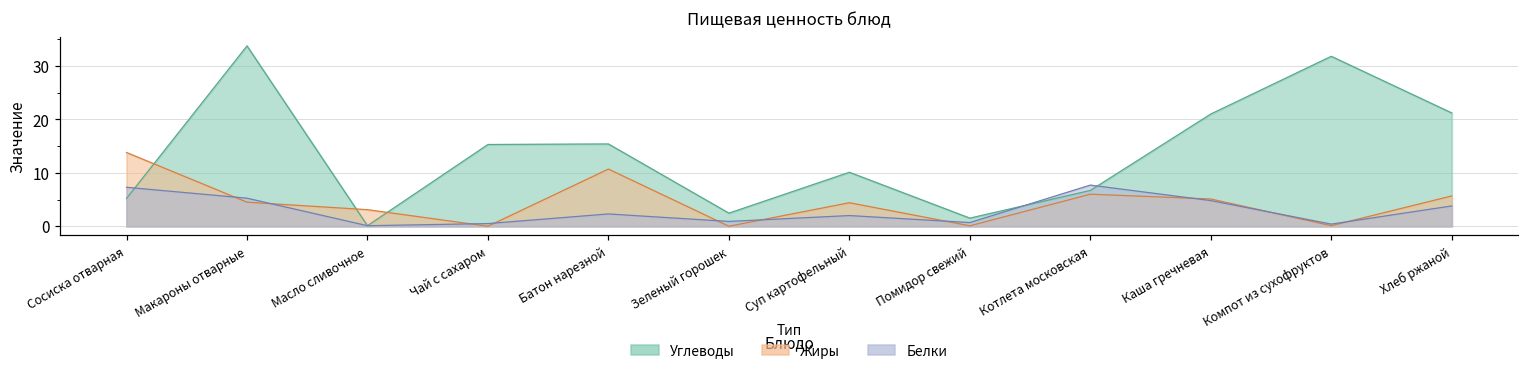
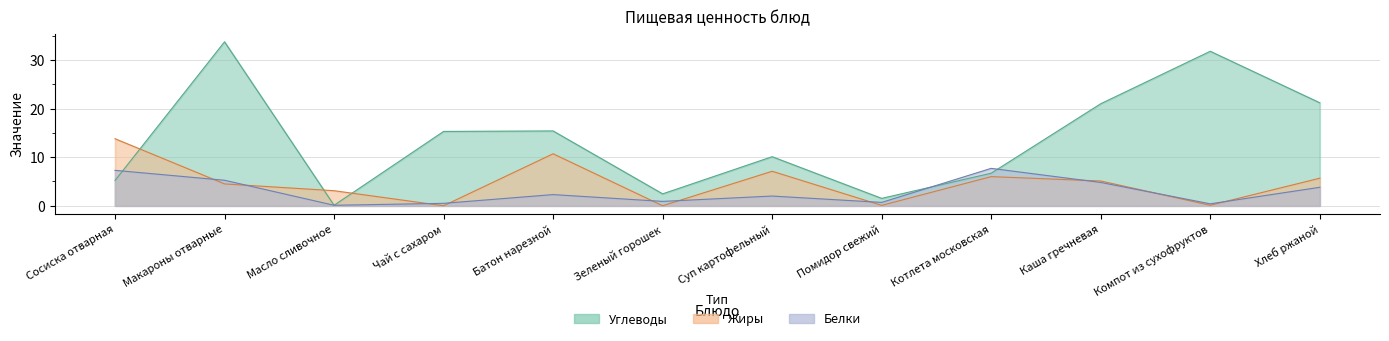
  {
    "Жиры": {
      "Сосиска отварная": 14,
      "Макароны отварные": 5,
      "Масло сливочное": 3,
      "Батон нарезной": 11,
      "Зеленый горошек": 0,
-     "Суп картофельный": 4,
+     "Суп картофельный": 7,
      "Помидор свежий": 0,
      "Котлета московская": 6,
      "Хлеб ржаной": 6
    }
  }
